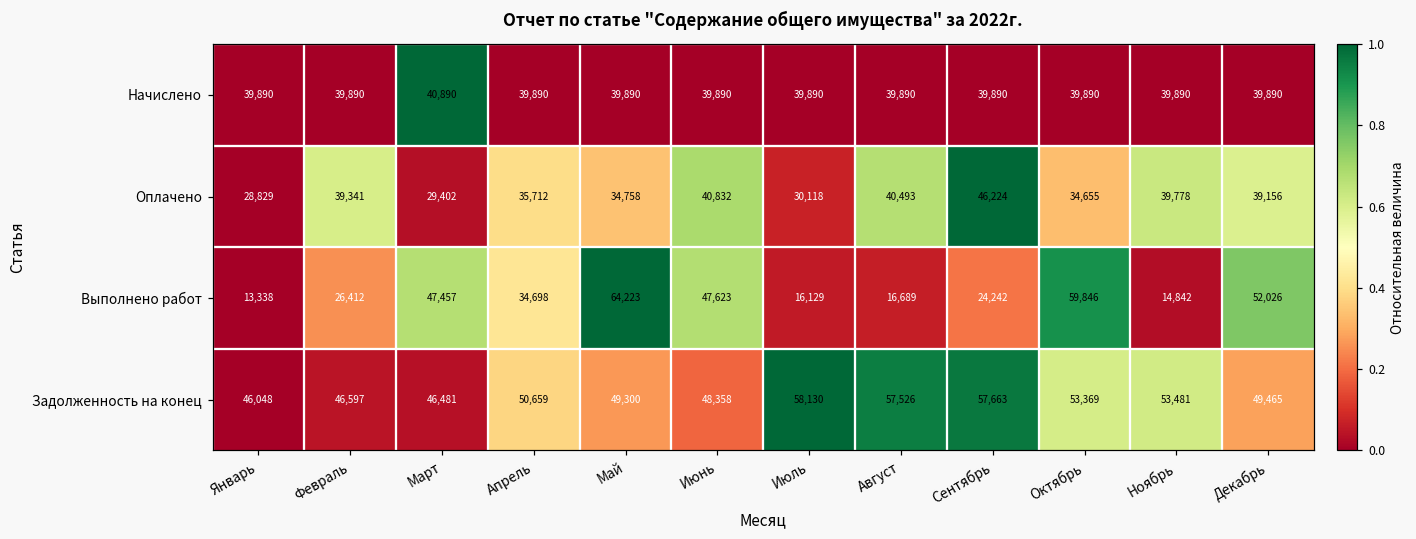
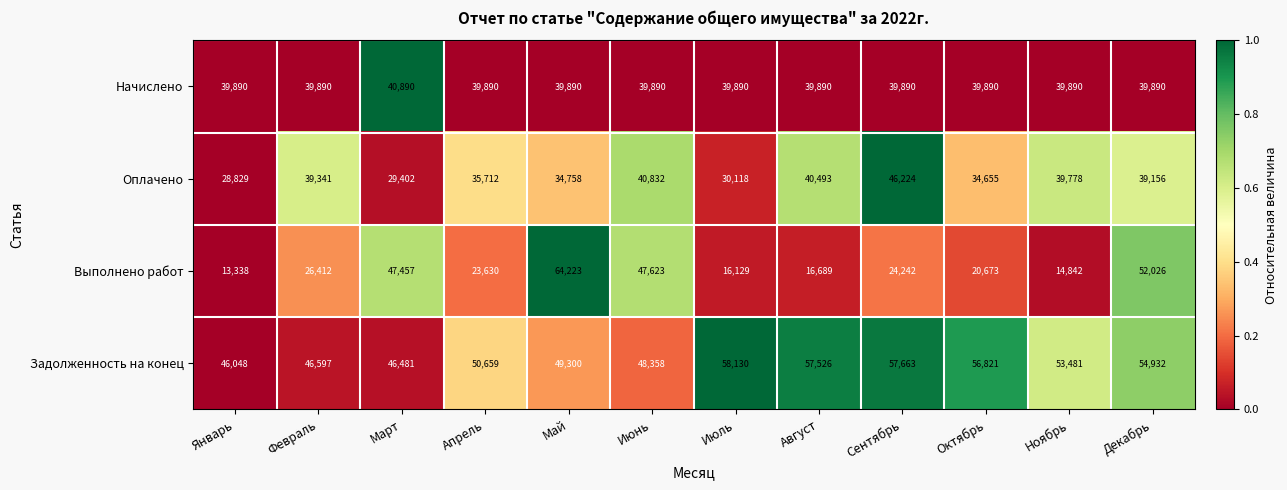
  {
    "Начислено": {
      "Январь": "39,890",
      "Февраль": "39,890",
      "Март": "40,890",
      "Апрель": "39,890",
      "Май": "39,890",
      "Июнь": "39,890",
      "Июль": "39,890",
      "Август": "39,890",
      "Сентябрь": "39,890",
      "Октябрь": "39,890",
      "Ноябрь": "39,890",
      "Декабрь": "39,890"
    },
    "Оплачено": {
      "Январь": "28,829",
      "Февраль": "39,341",
      "Март": "29,402",
      "Апрель": "35,712",
      "Май": "34,758",
      "Июнь": "40,832",
      "Июль": "30,118",
      "Август": "40,493",
      "Сентябрь": "46,224",
      "Октябрь": "34,655",
      "Ноябрь": "39,778",
      "Декабрь": "39,156"
    },
    "Выполнено работ": {
      "Январь": "13,338",
      "Февраль": "26,412",
      "Март": "47,457",
-     "Апрель": "34,698",
+     "Апрель": "23,630",
      "Май": "64,223",
      "Июнь": "47,623",
      "Июль": "16,129",
      "Август": "16,689",
      "Сентябрь": "24,242",
-     "Октябрь": "59,846",
+     "Октябрь": "20,673",
      "Ноябрь": "14,842",
      "Декабрь": "52,026"
    },
    "Задолженность на конец": {
      "Январь": "46,048",
      "Февраль": "46,597",
      "Март": "46,481",
      "Апрель": "50,659",
      "Май": "49,300",
      "Июнь": "48,358",
      "Июль": "58,130",
      "Август": "57,526",
      "Сентябрь": "57,663",
-     "Октябрь": "53,369",
+     "Октябрь": "56,821",
      "Ноябрь": "53,481",
-     "Декабрь": "49,465"
+     "Декабрь": "54,932"
    }
  }
